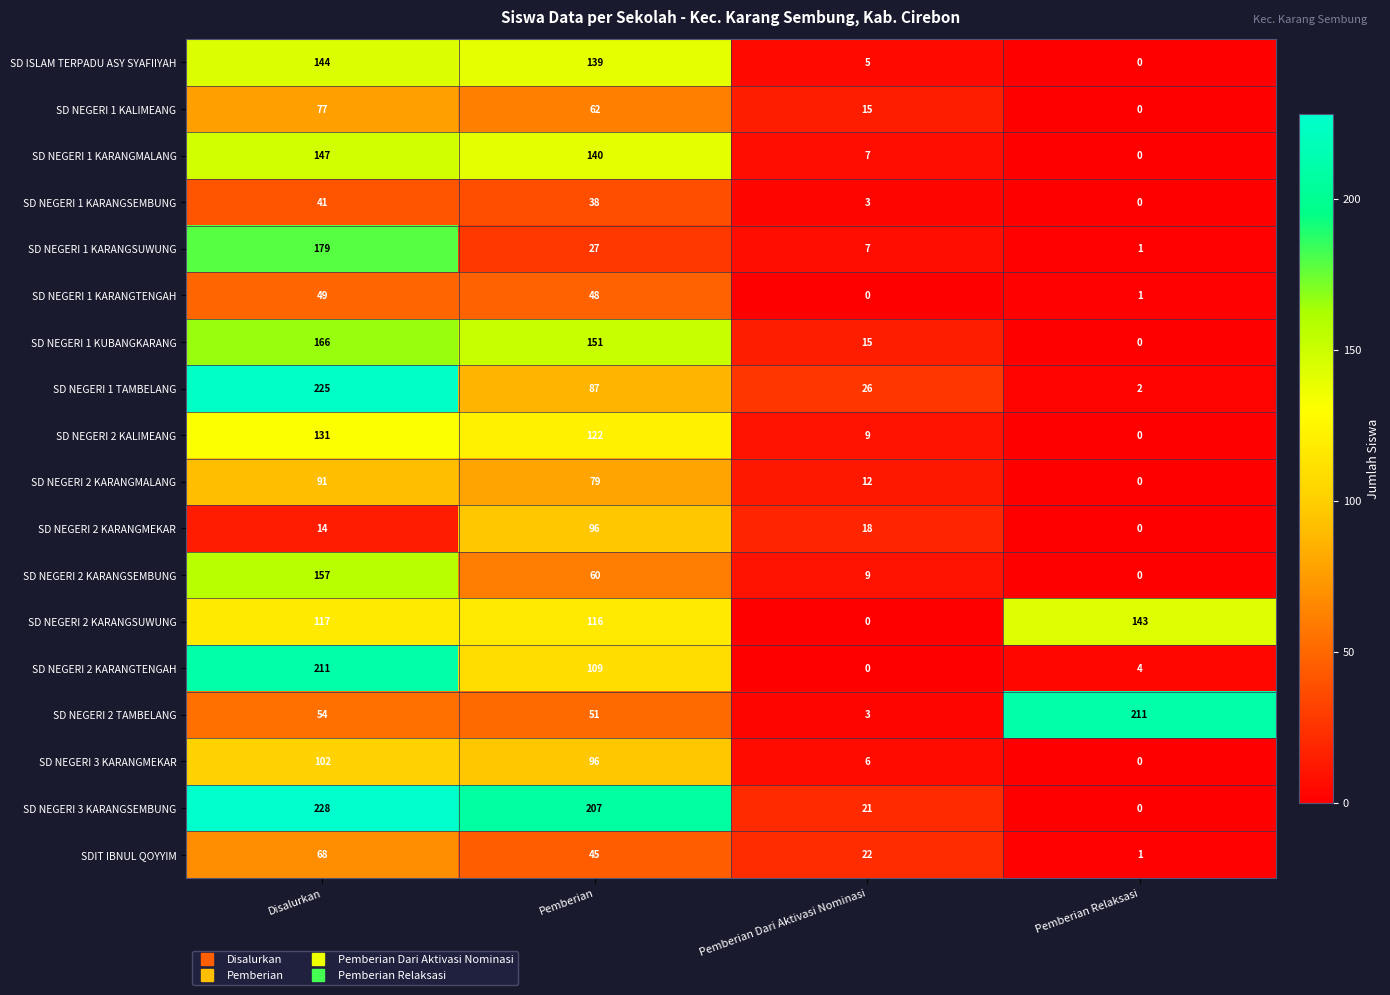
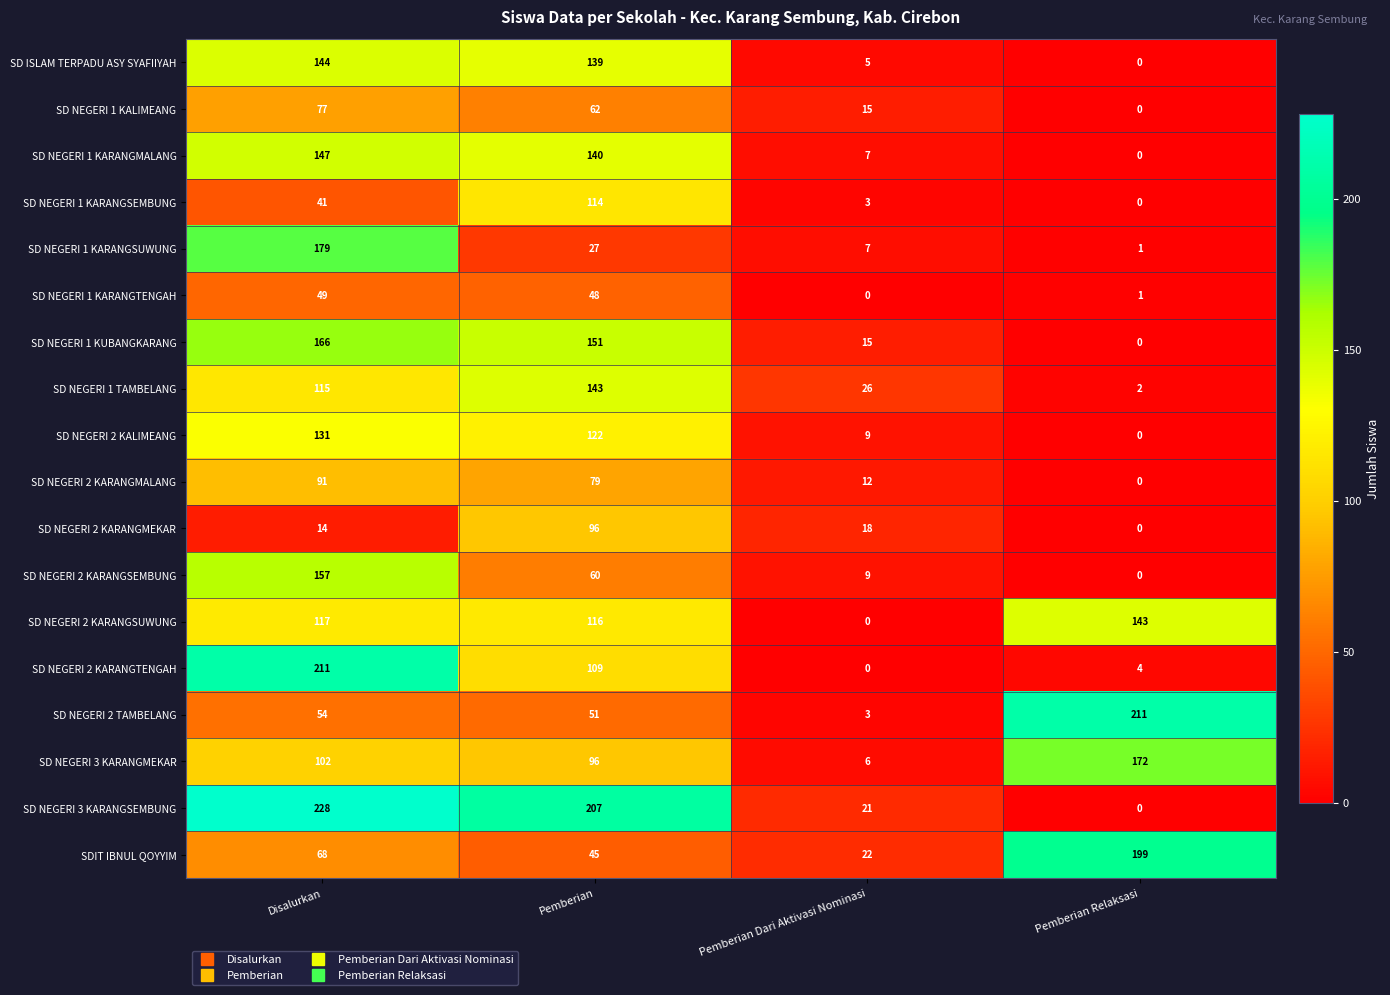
  {
    "SD ISLAM TERPADU ASY SYAFIIYAH": {
      "Disalurkan": 144,
      "Pemberian": 139,
      "Pemberian Dari Aktivasi Nominasi": 5,
      "Pemberian Relaksasi": 0
    },
    "SD NEGERI 1 KALIMEANG": {
      "Disalurkan": 77,
      "Pemberian": 62,
      "Pemberian Dari Aktivasi Nominasi": 15,
      "Pemberian Relaksasi": 0
    },
    "SD NEGERI 1 KARANGMALANG": {
      "Disalurkan": 147,
      "Pemberian": 140,
      "Pemberian Dari Aktivasi Nominasi": 7,
      "Pemberian Relaksasi": 0
    },
    "SD NEGERI 1 KARANGSEMBUNG": {
      "Disalurkan": 41,
-     "Pemberian": 38,
+     "Pemberian": 114,
      "Pemberian Dari Aktivasi Nominasi": 3,
      "Pemberian Relaksasi": 0
    },
    "SD NEGERI 1 KARANGSUWUNG": {
      "Disalurkan": 179,
      "Pemberian": 27,
      "Pemberian Dari Aktivasi Nominasi": 7,
      "Pemberian Relaksasi": 1
    },
    "SD NEGERI 1 KARANGTENGAH": {
      "Disalurkan": 49,
      "Pemberian": 48,
      "Pemberian Dari Aktivasi Nominasi": 0,
      "Pemberian Relaksasi": 1
    },
    "SD NEGERI 1 KUBANGKARANG": {
      "Disalurkan": 166,
      "Pemberian": 151,
      "Pemberian Dari Aktivasi Nominasi": 15,
      "Pemberian Relaksasi": 0
    },
    "SD NEGERI 1 TAMBELANG": {
-     "Disalurkan": 225,
-     "Pemberian": 87,
+     "Disalurkan": 115,
+     "Pemberian": 143,
      "Pemberian Dari Aktivasi Nominasi": 26,
      "Pemberian Relaksasi": 2
    },
    "SD NEGERI 2 KALIMEANG": {
      "Disalurkan": 131,
      "Pemberian": 122,
      "Pemberian Dari Aktivasi Nominasi": 9,
      "Pemberian Relaksasi": 0
    },
    "SD NEGERI 2 KARANGMALANG": {
      "Disalurkan": 91,
      "Pemberian": 79,
      "Pemberian Dari Aktivasi Nominasi": 12,
      "Pemberian Relaksasi": 0
    },
    "SD NEGERI 2 KARANGMEKAR": {
      "Disalurkan": 14,
      "Pemberian": 96,
      "Pemberian Dari Aktivasi Nominasi": 18,
      "Pemberian Relaksasi": 0
    },
    "SD NEGERI 2 KARANGSEMBUNG": {
      "Disalurkan": 157,
      "Pemberian": 60,
      "Pemberian Dari Aktivasi Nominasi": 9,
      "Pemberian Relaksasi": 0
    },
    "SD NEGERI 2 KARANGSUWUNG": {
      "Disalurkan": 117,
      "Pemberian": 116,
      "Pemberian Dari Aktivasi Nominasi": 0,
      "Pemberian Relaksasi": 143
    },
    "SD NEGERI 2 KARANGTENGAH": {
      "Disalurkan": 211,
      "Pemberian": 109,
      "Pemberian Dari Aktivasi Nominasi": 0,
      "Pemberian Relaksasi": 4
    },
    "SD NEGERI 2 TAMBELANG": {
      "Disalurkan": 54,
      "Pemberian": 51,
      "Pemberian Dari Aktivasi Nominasi": 3,
      "Pemberian Relaksasi": 211
    },
    "SD NEGERI 3 KARANGMEKAR": {
      "Disalurkan": 102,
      "Pemberian": 96,
      "Pemberian Dari Aktivasi Nominasi": 6,
-     "Pemberian Relaksasi": 0
+     "Pemberian Relaksasi": 172
    },
    "SD NEGERI 3 KARANGSEMBUNG": {
      "Disalurkan": 228,
      "Pemberian": 207,
      "Pemberian Dari Aktivasi Nominasi": 21,
      "Pemberian Relaksasi": 0
    },
    "SDIT IBNUL QOYYIM": {
      "Disalurkan": 68,
      "Pemberian": 45,
      "Pemberian Dari Aktivasi Nominasi": 22,
-     "Pemberian Relaksasi": 1
+     "Pemberian Relaksasi": 199
    }
  }
